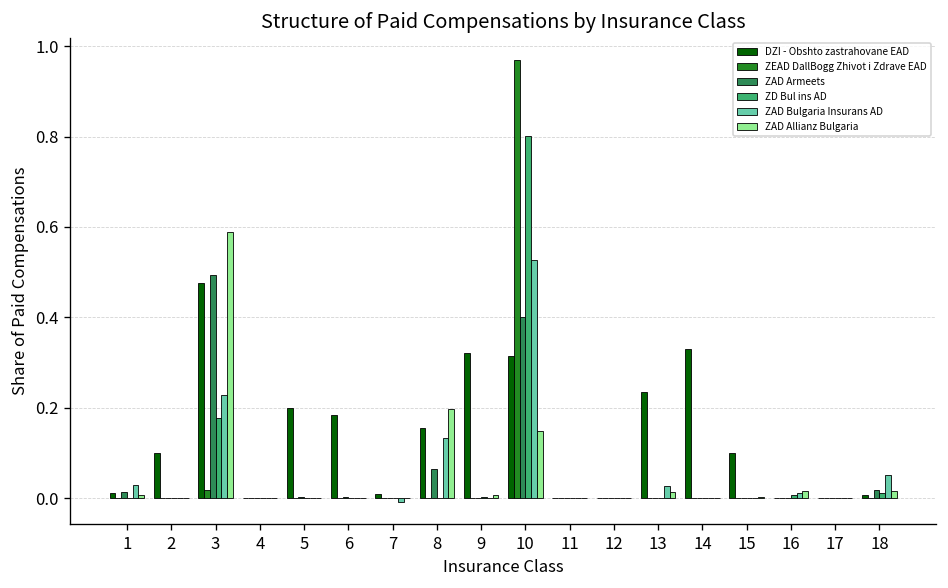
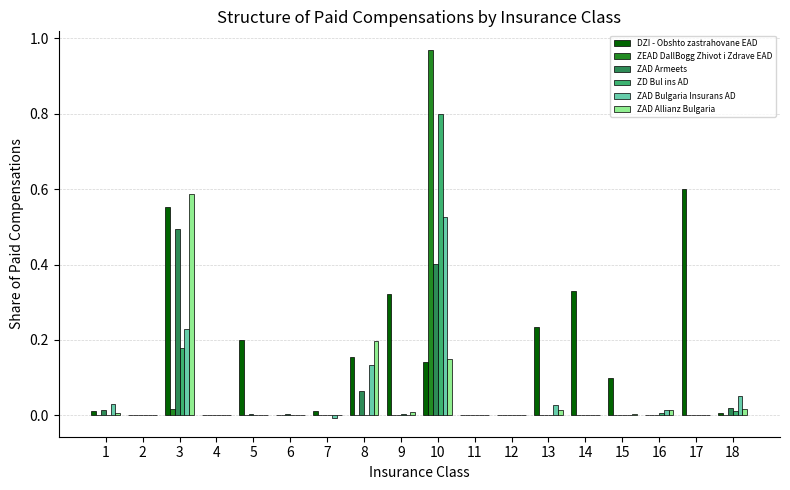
  {
    "DZI - Obshto zastrahovane EAD": {
      "1": 0.01,
-     "2": 0.1,
-     "3": 0.48,
+     "2": 0.0,
+     "3": 0.55,
      "5": 0.20,
-     "6": 0.19,
+     "6": 0.00,
      "7": 0.01,
      "8": 0.16,
      "9": 0.32,
-     "10": 0.31,
+     "10": 0.14,
      "11": 0.00,
      "12": 0.00,
      "13": 0.24,
      "14": 0.33,
      "15": 0.10,
-     "17": 0.0,
+     "17": 0.6,
      "18": 0.01
    }
  }
